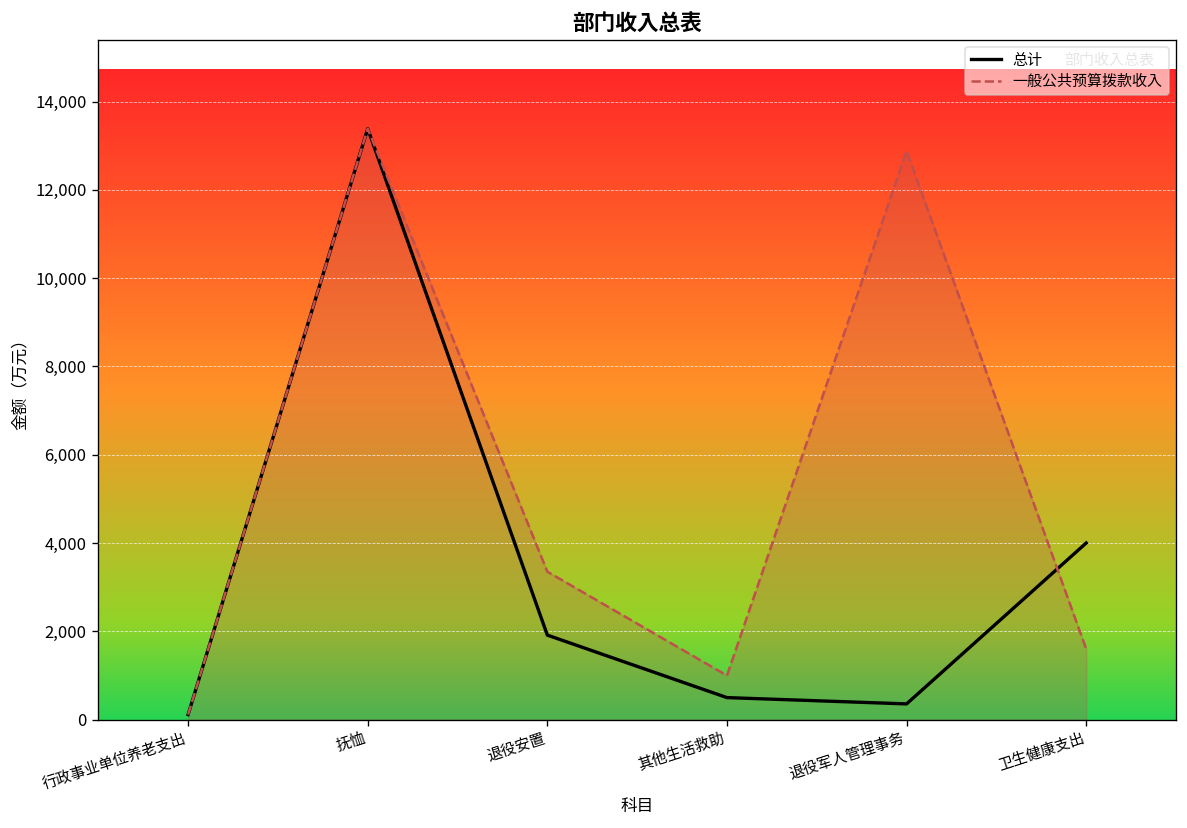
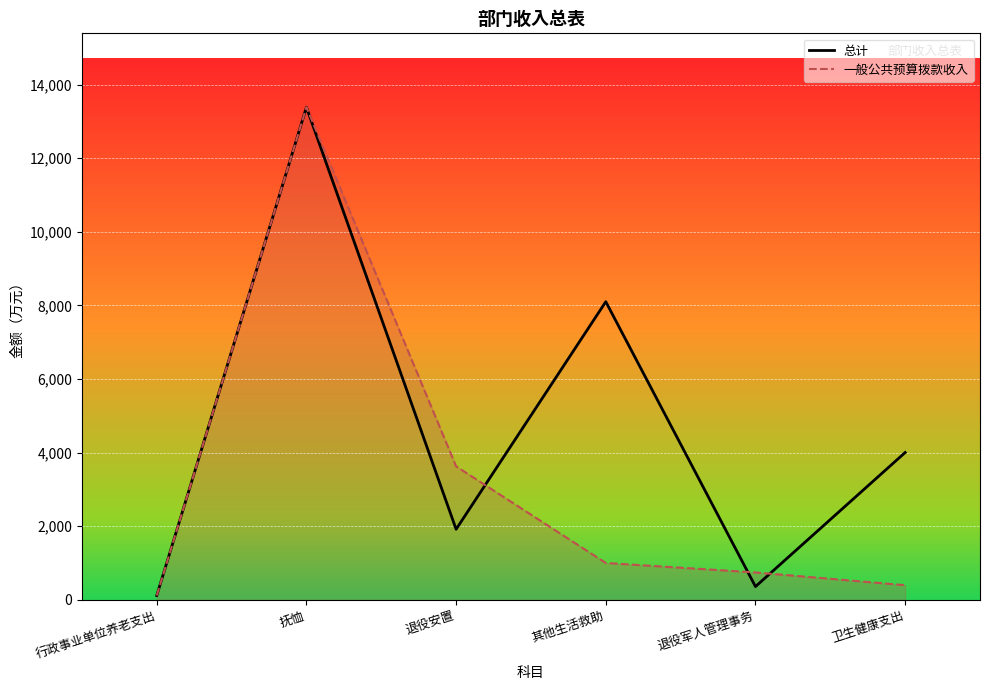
  {
    "总计": {
      "退役安置": "1,900",
-     "其他生活救助": "500",
+     "其他生活救助": "8,100",
      "退役军人管理事务": "400",
      "卫生健康支出": "4,000"
    },
    "一般公共预算拨款收入": {
-     "退役安置": "3,400",
+     "退役安置": "3,600",
      "其他生活救助": "1,000",
-     "退役军人管理事务": "12,900",
-     "卫生健康支出": "1,600"
+     "退役军人管理事务": "700",
+     "卫生健康支出": "400"
    }
  }
